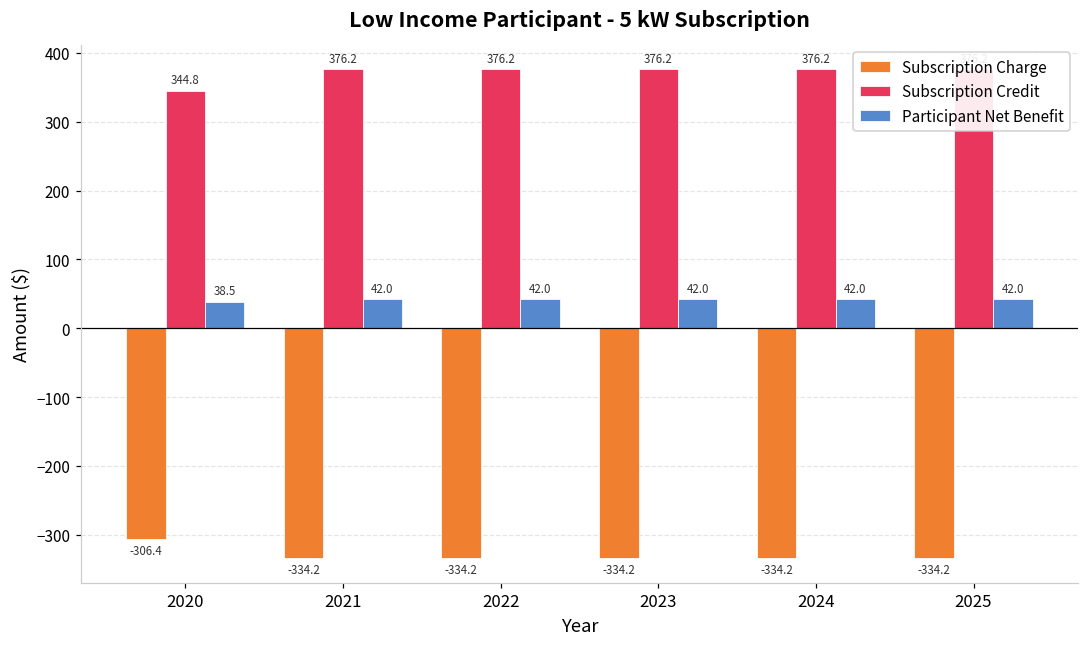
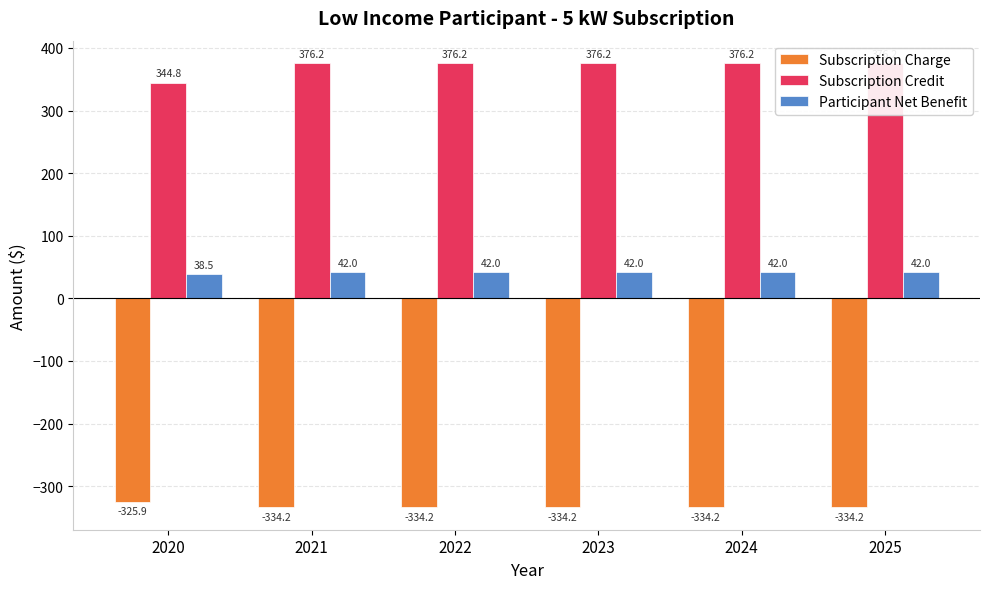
  {
    "Subscription Charge": {
-     "2020": -306.4,
+     "2020": -325.9,
      "2021": -334.2,
      "2022": -334.2,
      "2023": -334.2,
      "2024": -334.2,
      "2025": -334.2
    },
    "Subscription Credit": {
      "2020": 344.8,
      "2021": 376.2,
      "2022": 376.2,
      "2023": 376.2,
      "2024": 376.2
    },
    "Participant Net Benefit": {
      "2020": 38.5,
      "2021": 42.0,
      "2022": 42.0,
      "2023": 42.0,
      "2024": 42.0,
      "2025": 42.0
    }
  }
